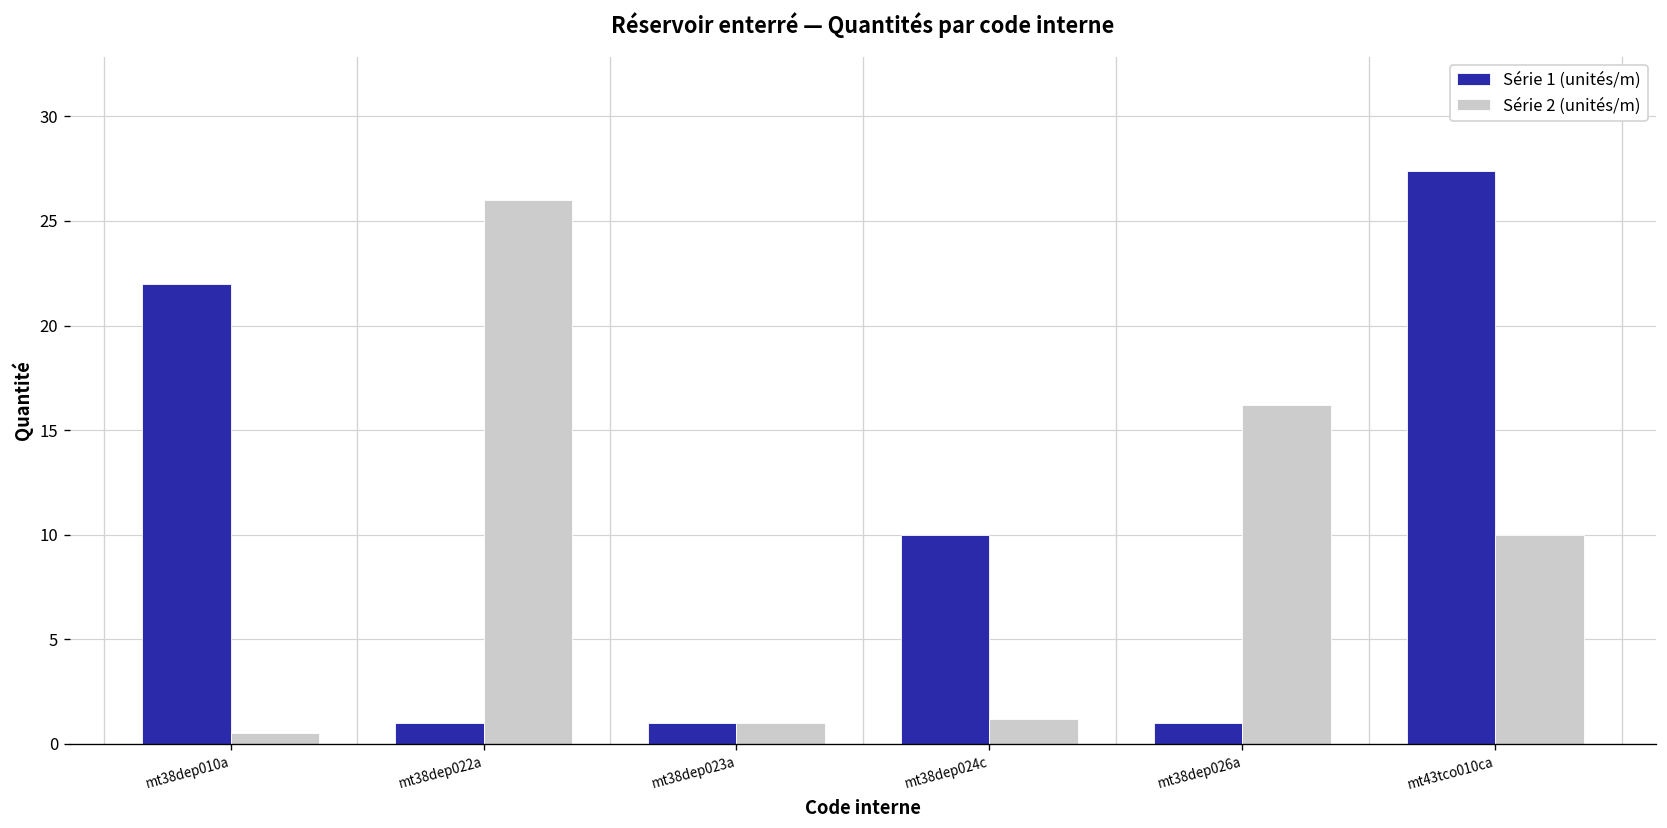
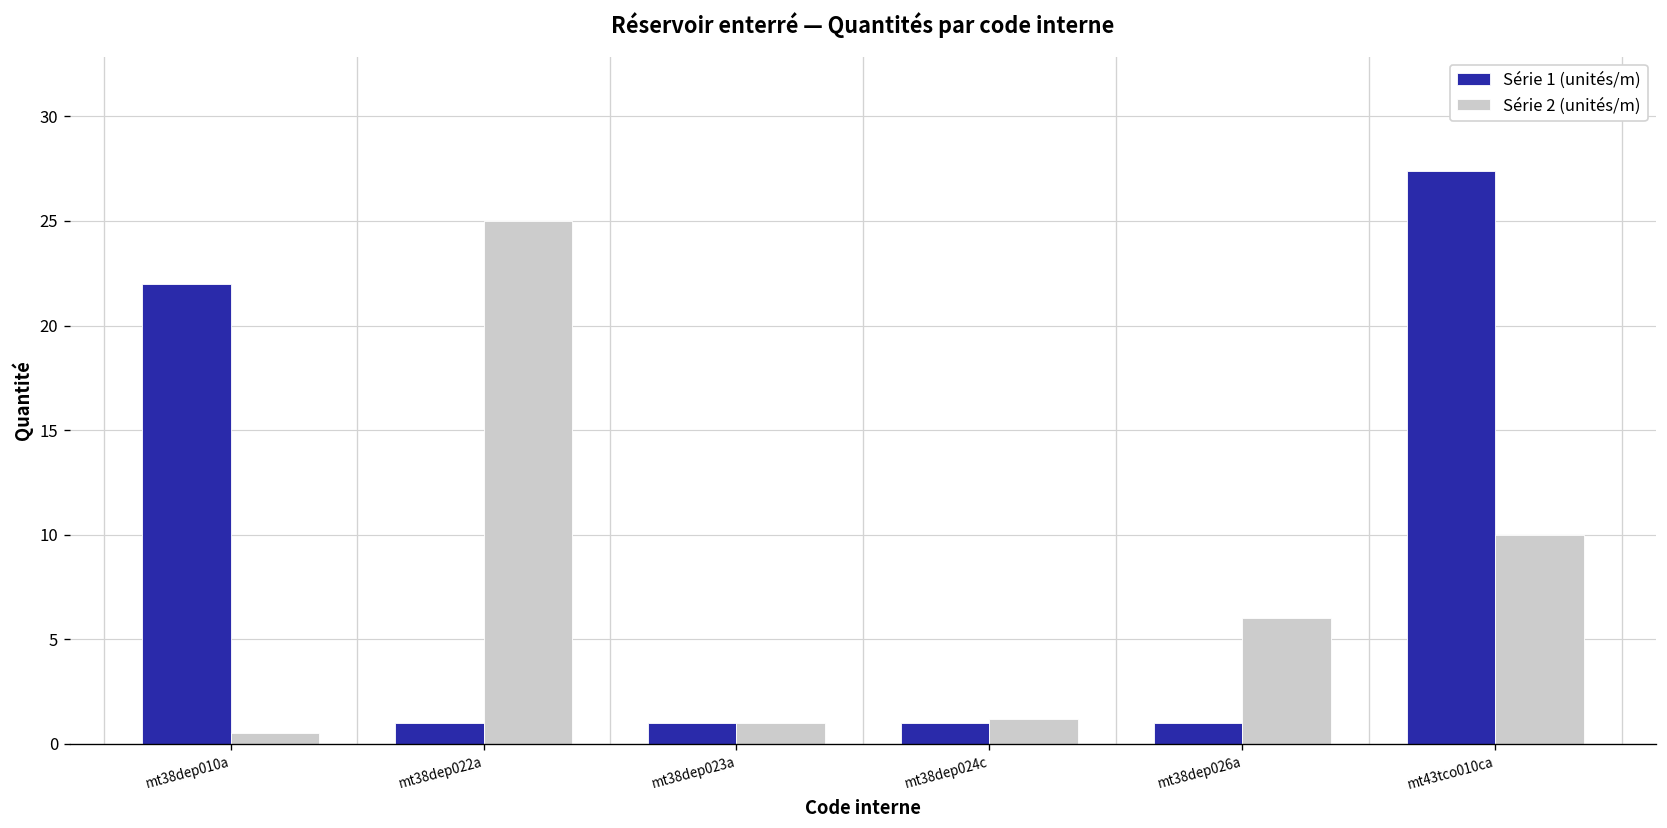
  {
    "Série 1 (unités/m)": {
      "mt38dep010a": 22,
      "mt38dep022a": 1,
      "mt38dep023a": 1,
-     "mt38dep024c": 10,
+     "mt38dep024c": 1,
      "mt38dep026a": 1,
      "mt43tco010ca": 27.4
    },
    "Série 2 (unités/m)": {
      "mt38dep010a": 0.5,
-     "mt38dep022a": 26,
+     "mt38dep022a": 25,
      "mt38dep023a": 1.0,
      "mt38dep024c": 1.2,
-     "mt38dep026a": 16.2,
+     "mt38dep026a": 6.0,
      "mt43tco010ca": 10.0
    }
  }
